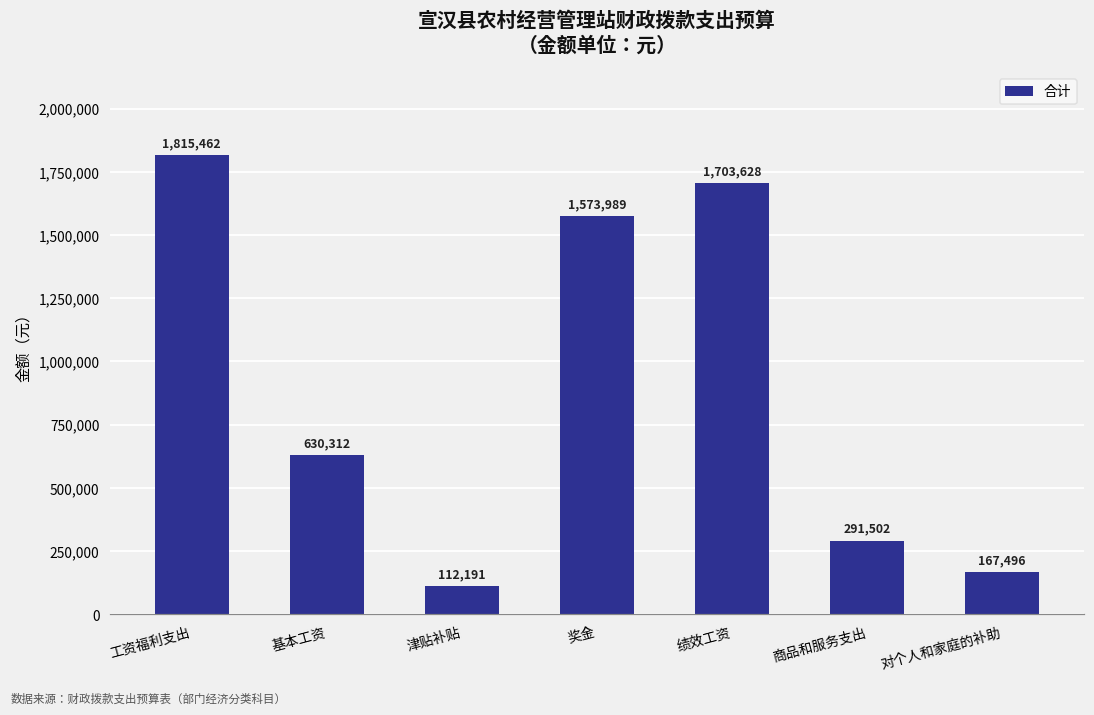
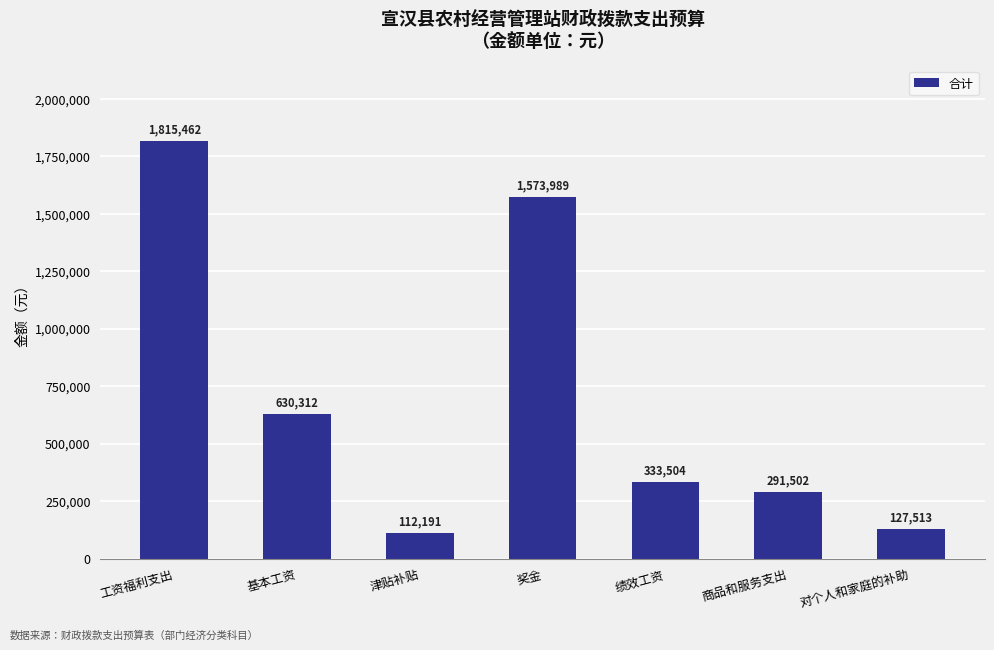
  {
    "工资福利支出": "1,815,462",
    "基本工资": "630,312",
    "津贴补贴": "112,191",
    "奖金": "1,573,989",
-   "绩效工资": "1,703,628",
+   "绩效工资": "333,504",
    "商品和服务支出": "291,502",
-   "对个人和家庭的补助": "167,496"
+   "对个人和家庭的补助": "127,513"
  }
